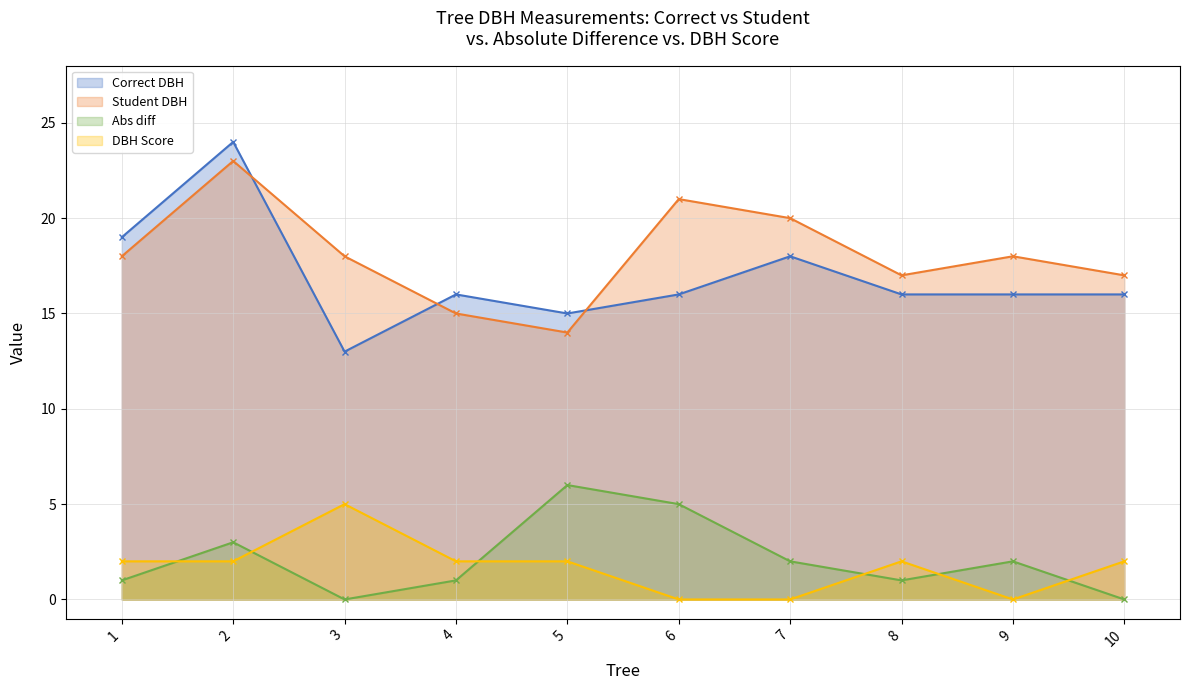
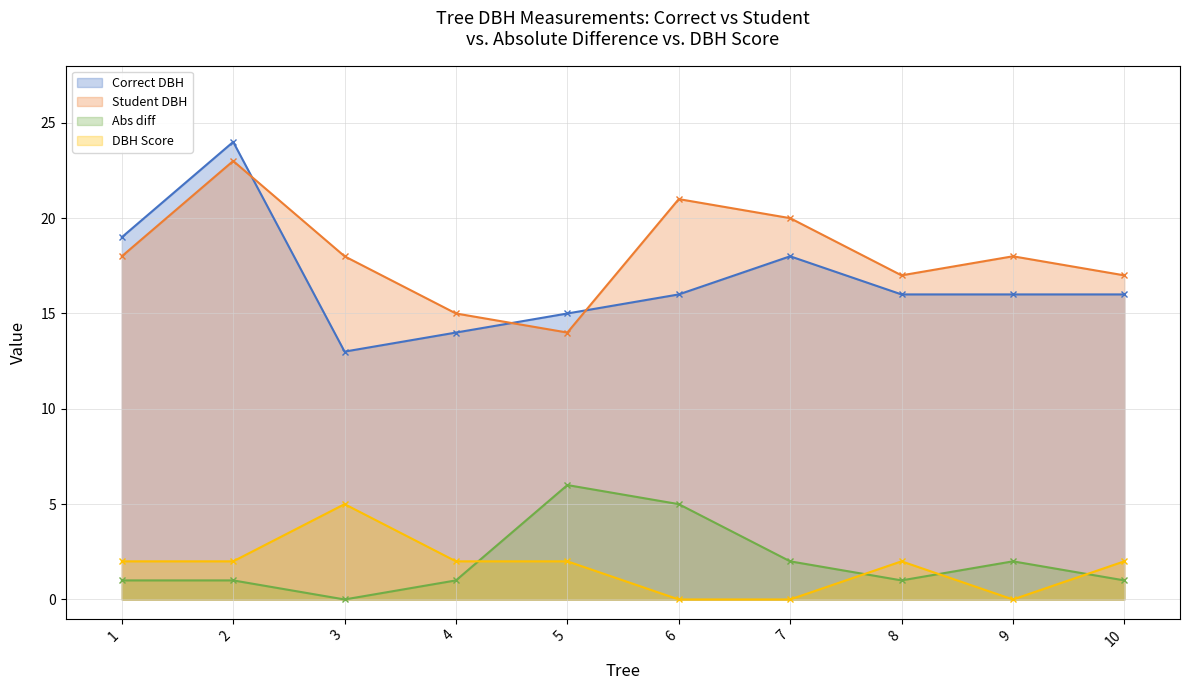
  {
    "Correct DBH": {
      "1": 19,
      "2": 24,
      "3": 13,
-     "4": 16,
+     "4": 14,
      "5": 15,
      "6": 16,
      "7": 18,
      "8": 16,
      "9": 16,
      "10": 16
    },
    "Abs diff": {
      "1": 1,
-     "2": 3,
+     "2": 1,
      "3": 0,
      "4": 1,
      "5": 6,
      "6": 5,
      "7": 2,
      "8": 1,
      "9": 2,
-     "10": 0
+     "10": 1
    }
  }
